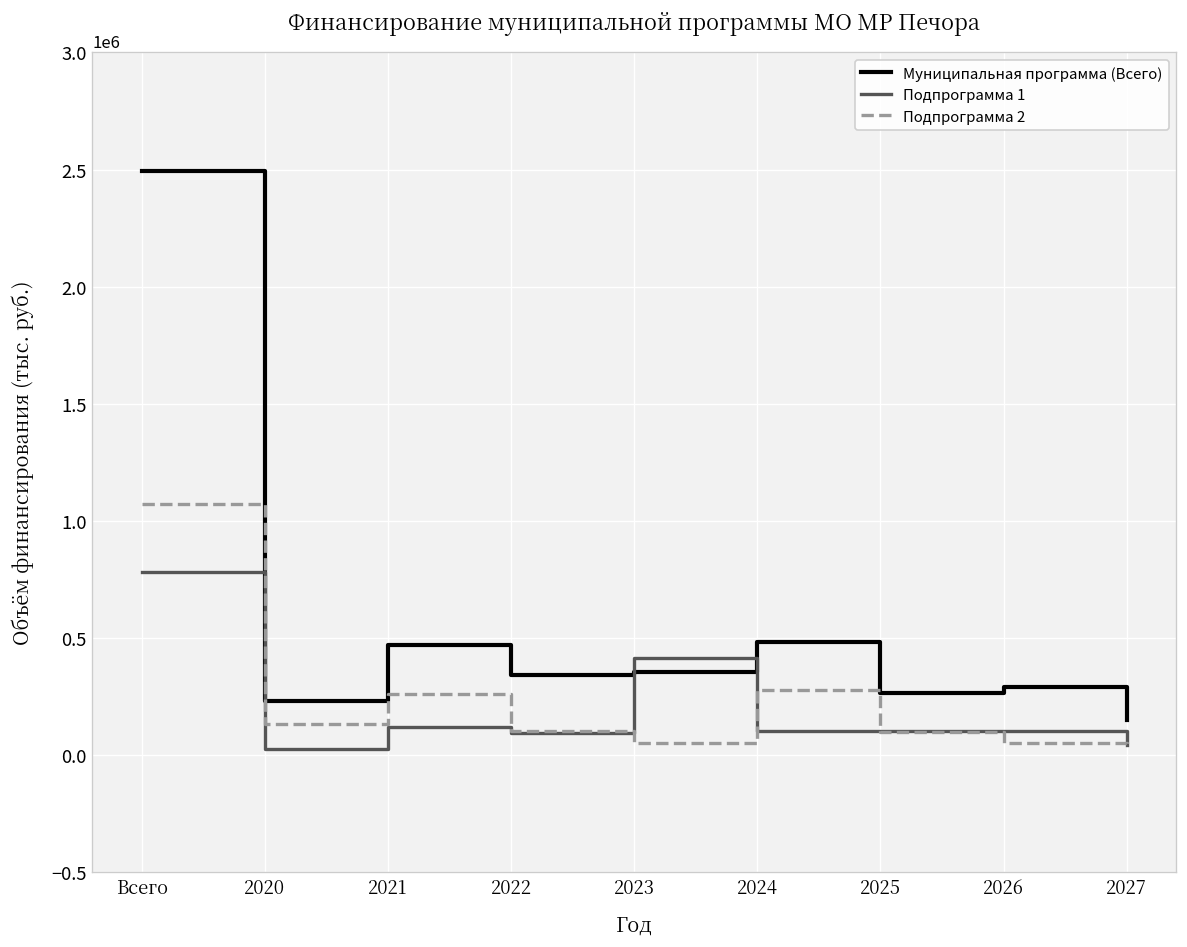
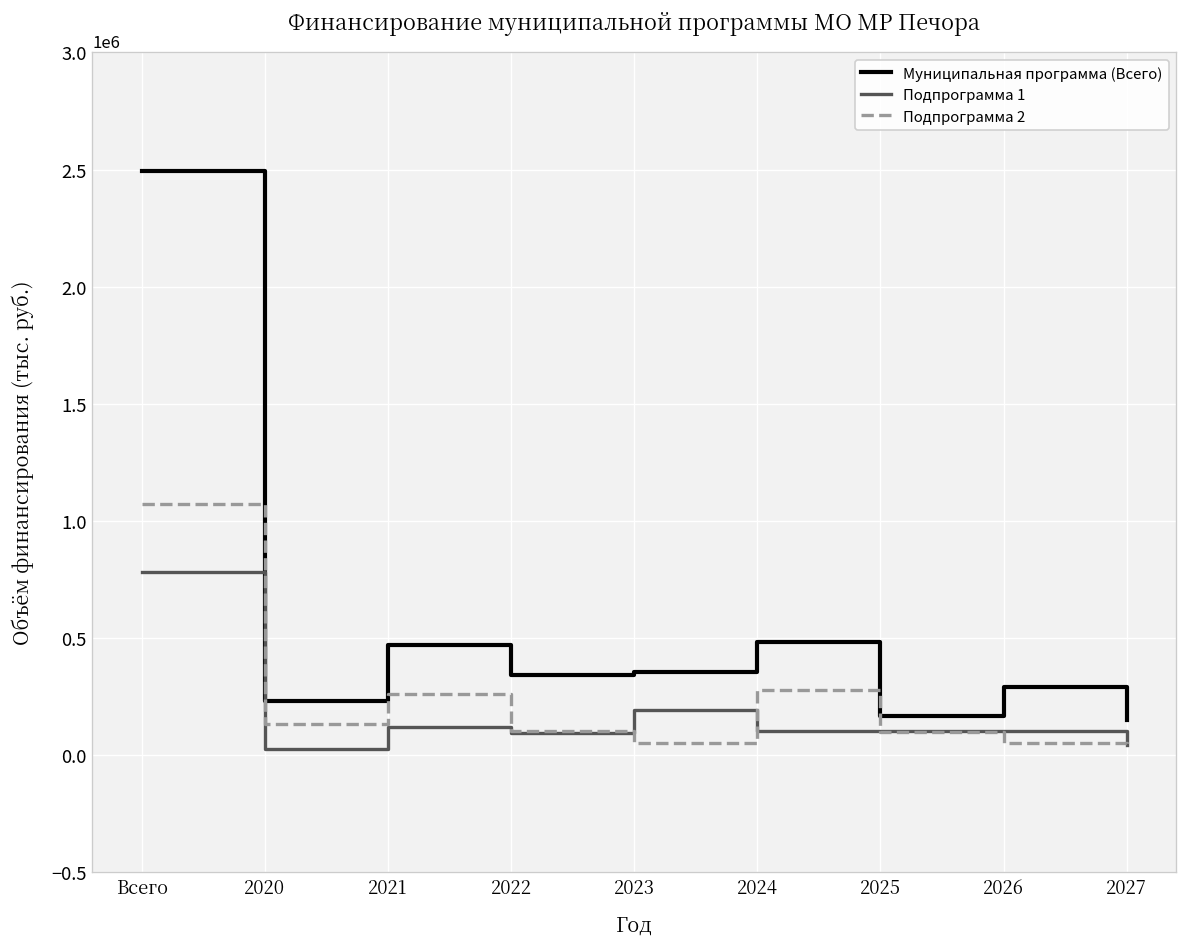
  {
    "Муниципальная программа (Всего)": {
      "Всего": 2490000,
      "2020": 230000,
      "2021": 470000,
      "2022": 340000,
      "2023": 350000,
      "2024": 480000,
-     "2025": 260000,
+     "2025": 160000,
      "2026": 290000,
      "2027": 150000
    },
    "Подпрограмма 1": {
      "Всего": 780000,
      "2020": 20000,
      "2021": 120000,
-     "2023": 410000,
+     "2023": 190000,
      "2024": 100000,
      "2026": 100000
    },
    "Подпрограмма 2": {
      "Всего": 1070000,
      "2020": 130000,
      "2021": 260000,
      "2023": 50000,
      "2024": 280000,
      "2026": 50000
    }
  }
